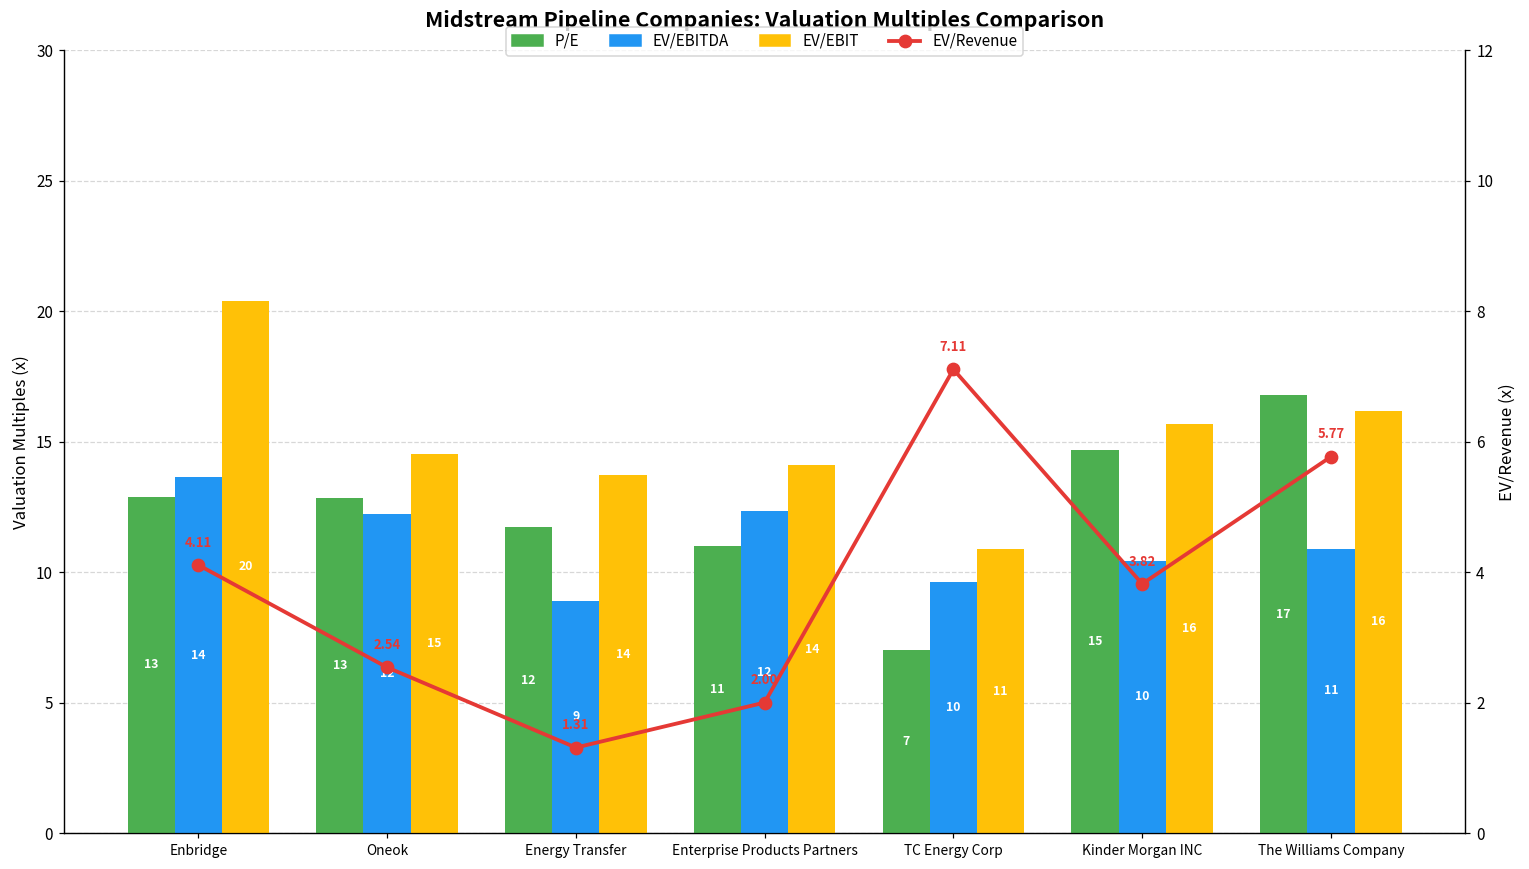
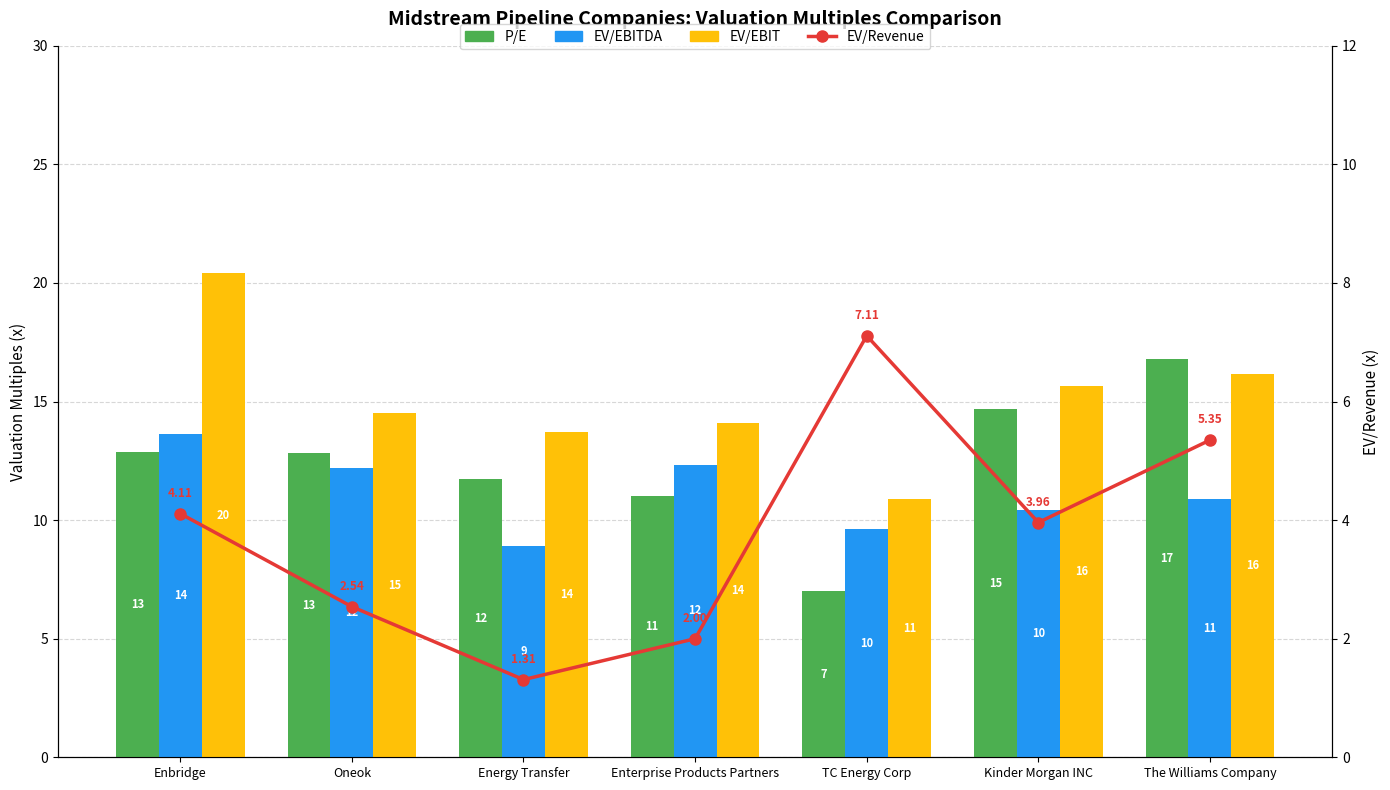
  {
    "P/E": {
      "Enbridge": 13,
      "Oneok": 13,
      "Energy Transfer": 12,
      "Enterprise Products Partners": 11,
      "TC Energy Corp": 7,
      "Kinder Morgan INC": 15,
      "The Williams Company": 17
    },
    "EV/EBITDA": {
      "Enbridge": 14,
      "TC Energy Corp": 10,
      "Kinder Morgan INC": 10,
      "The Williams Company": 11
    },
    "EV/EBIT": {
      "Enbridge": 20,
      "Oneok": 15,
      "Energy Transfer": 14,
      "Enterprise Products Partners": 14,
      "TC Energy Corp": 11,
      "Kinder Morgan INC": 16,
      "The Williams Company": 16
    },
    "EV/Revenue": {
      "Enbridge": 4.11,
      "Oneok": 2.54,
      "Energy Transfer": 1.31,
      "TC Energy Corp": 7.11,
-     "Kinder Morgan INC": 3.82,
-     "The Williams Company": 5.77
+     "Kinder Morgan INC": 3.96,
+     "The Williams Company": 5.35
    }
  }
